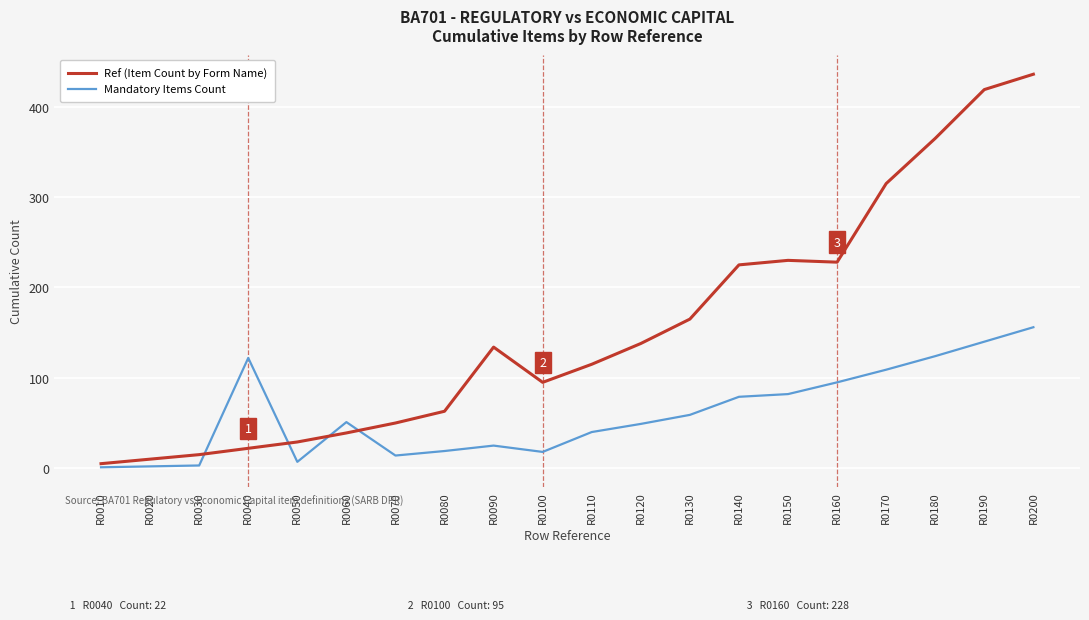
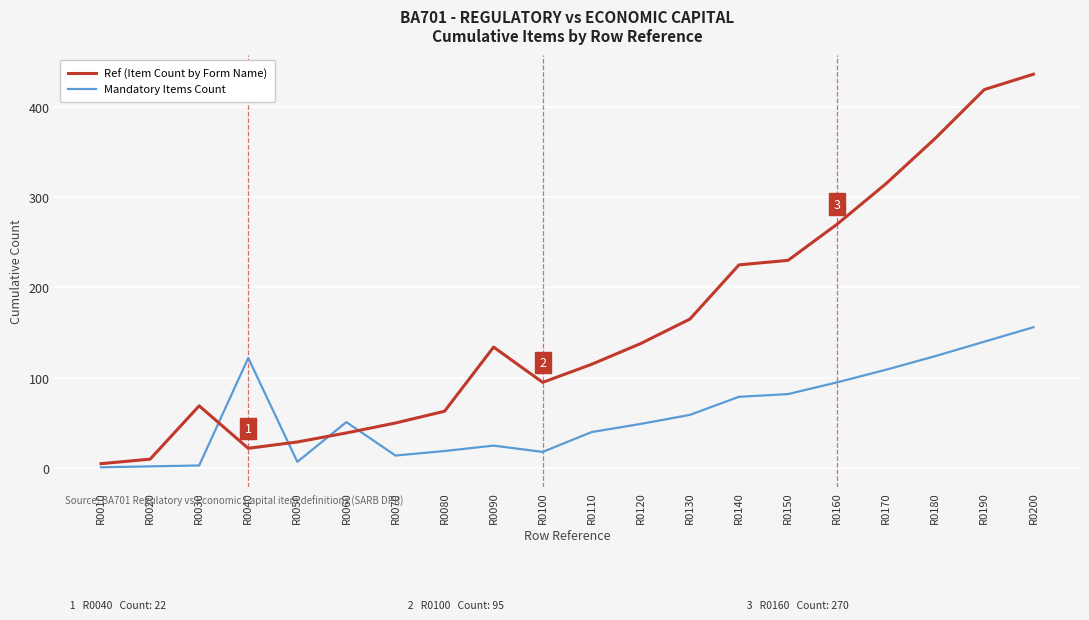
  {
    "Ref (Item Count by Form Name)": {
-     "R0030": 20,
-     "R0160": 228
+     "R0030": 70,
+     "R0160": 270
    },
    "Mandatory Items Count": {
      "R0010": 0,
      "R0020": 0,
      "R0030": 0,
      "R0040": 120,
      "R0050": 10,
      "R0060": 50,
      "R0070": 10,
      "R0080": 20,
      "R0090": 30,
      "R0100": 20,
      "R0110": 40,
      "R0120": 50,
      "R0130": 60,
      "R0140": 80,
      "R0150": 80,
      "R0160": 100,
      "R0170": 110,
      "R0180": 120,
      "R0190": 140,
      "R0200": 160
    }
  }
